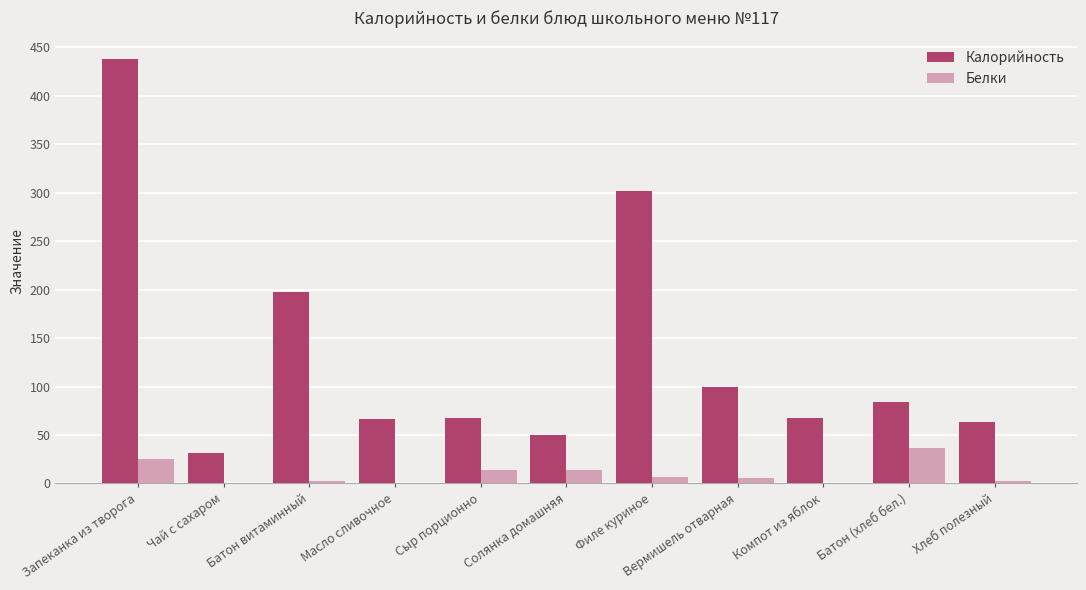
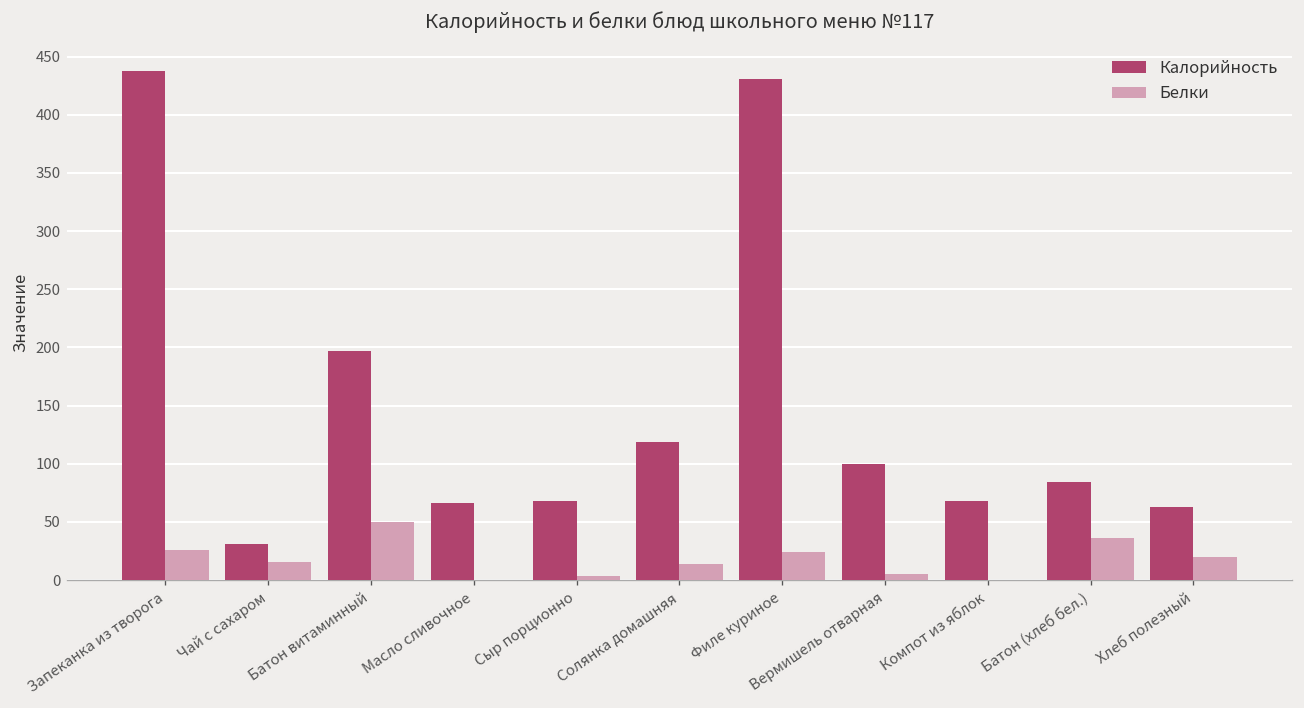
  {
    "Калорийность": {
      "Запеканка из творога": 440,
      "Чай с сахаром": 30,
      "Батон витаминный": 200,
      "Масло сливочное": 70,
      "Сыр порционно": 70,
-     "Солянка домашняя": 50,
-     "Филе куриное": 300,
+     "Солянка домашняя": 120,
+     "Филе куриное": 430,
      "Вермишель отварная": 100,
      "Компот из яблок": 70,
      "Батон (хлеб бел.)": 80,
      "Хлеб полезный": 60
    },
    "Белки": {
      "Запеканка из творога": 30,
-     "Чай с сахаром": 0,
-     "Батон витаминный": 0,
-     "Сыр порционно": 10,
+     "Чай с сахаром": 20,
+     "Батон витаминный": 50,
+     "Сыр порционно": 0,
      "Солянка домашняя": 10,
-     "Филе куриное": 10,
+     "Филе куриное": 20,
      "Вермишель отварная": 10,
      "Батон (хлеб бел.)": 40,
-     "Хлеб полезный": 0
+     "Хлеб полезный": 20
    }
  }
